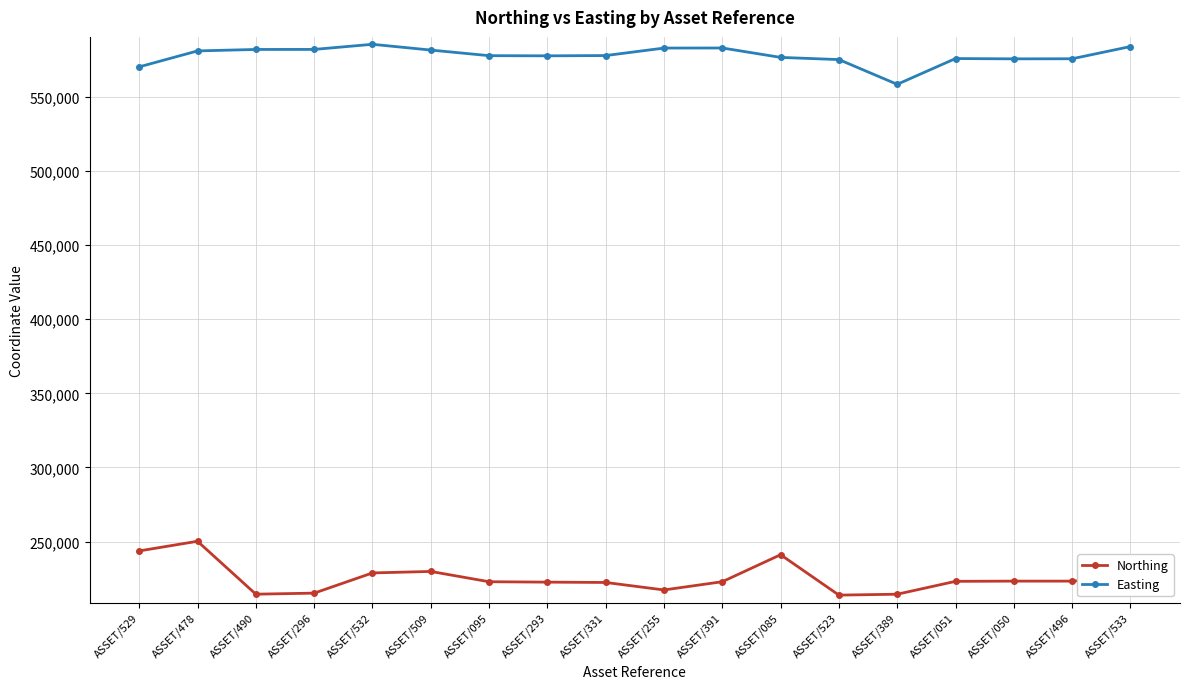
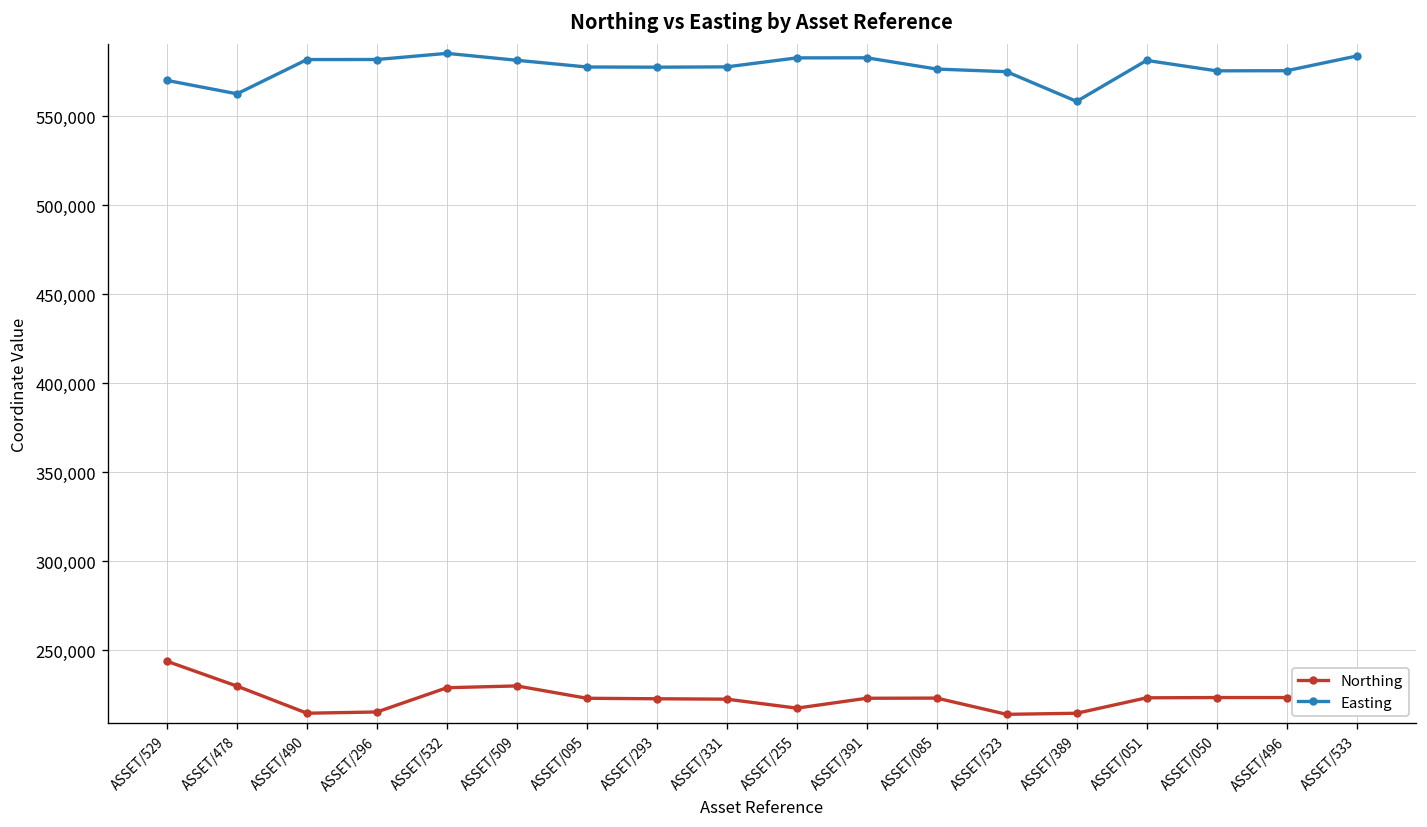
  {
    "Northing": {
      "ASSET/529": "244,000",
-     "ASSET/478": "250,000",
+     "ASSET/478": "230,000",
      "ASSET/490": "215,000",
      "ASSET/296": "215,000",
      "ASSET/532": "229,000",
      "ASSET/509": "230,000",
      "ASSET/095": "223,000",
      "ASSET/293": "223,000",
      "ASSET/331": "222,000",
      "ASSET/255": "217,000",
      "ASSET/391": "223,000",
-     "ASSET/085": "241,000",
+     "ASSET/085": "223,000",
      "ASSET/523": "214,000",
      "ASSET/389": "214,000",
      "ASSET/051": "223,000",
      "ASSET/050": "223,000",
      "ASSET/496": "223,000"
    },
    "Easting": {
      "ASSET/529": "570,000",
-     "ASSET/478": "581,000",
+     "ASSET/478": "563,000",
      "ASSET/490": "582,000",
      "ASSET/296": "582,000",
      "ASSET/532": "585,000",
      "ASSET/509": "582,000",
      "ASSET/095": "578,000",
      "ASSET/293": "578,000",
      "ASSET/331": "578,000",
      "ASSET/255": "583,000",
      "ASSET/391": "583,000",
      "ASSET/085": "577,000",
      "ASSET/523": "575,000",
      "ASSET/389": "558,000",
-     "ASSET/051": "576,000",
+     "ASSET/051": "582,000",
      "ASSET/050": "576,000",
      "ASSET/496": "576,000",
      "ASSET/533": "584,000"
    }
  }
